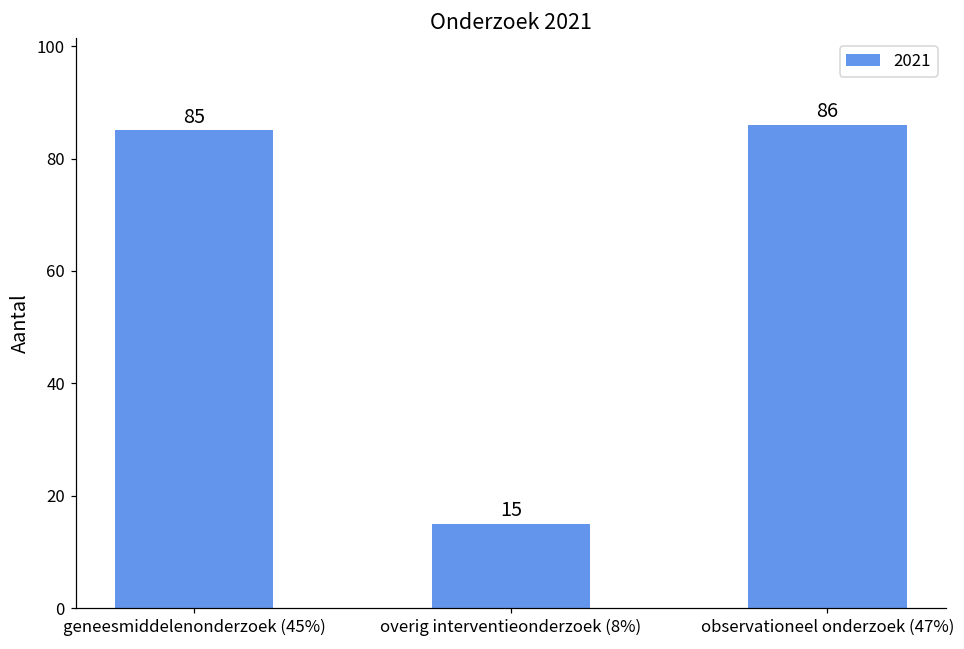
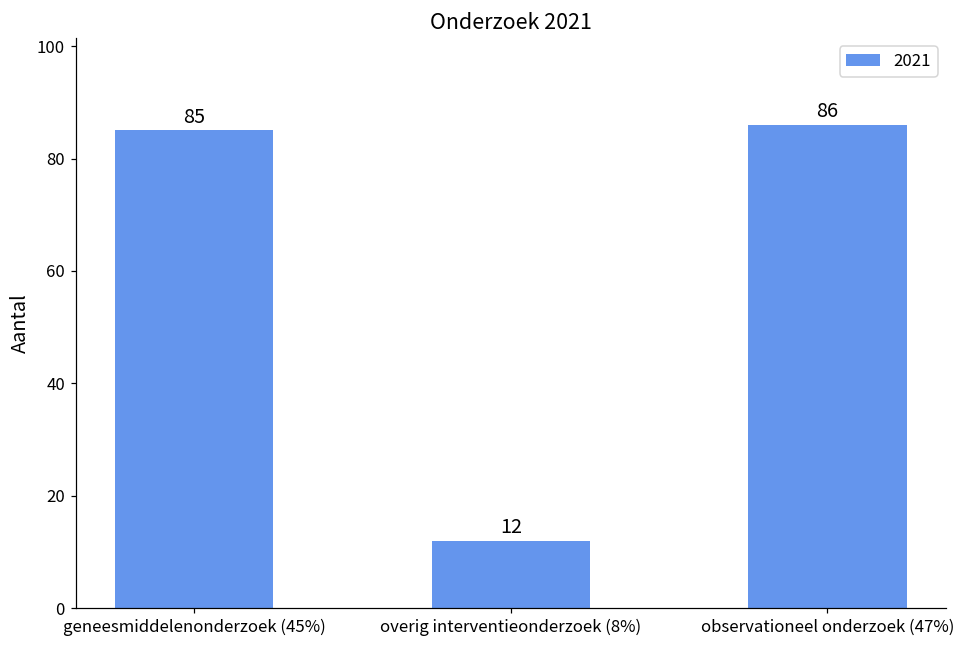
  {
    "geneesmiddelenonderzoek (45%)": 85,
-   "overig interventieonderzoek (8%)": 15,
+   "overig interventieonderzoek (8%)": 12,
    "observationeel onderzoek (47%)": 86
  }
